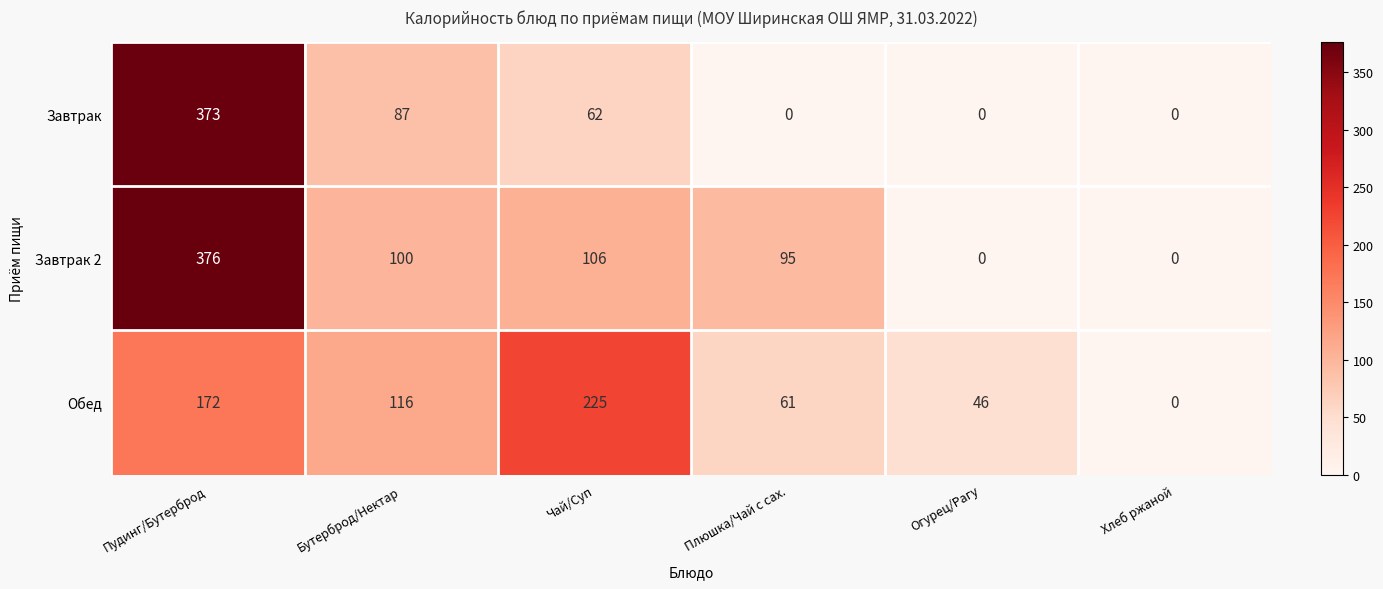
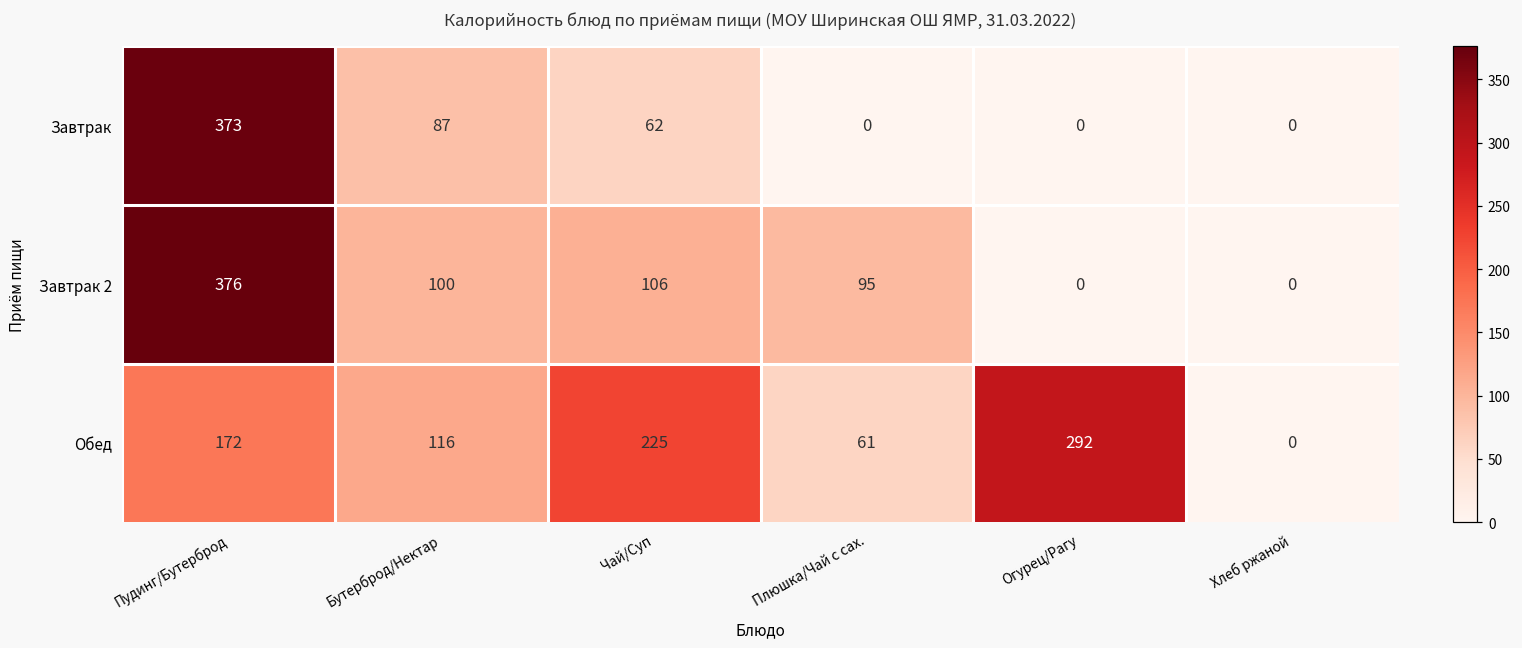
  {
    "Завтрак": {
      "Пудинг/Бутерброд": 373,
      "Бутерброд/Нектар": 87,
      "Чай/Суп": 62,
      "Плюшка/Чай с сах.": 0,
      "Огурец/Рагу": 0,
      "Хлеб ржаной": 0
    },
    "Завтрак 2": {
      "Пудинг/Бутерброд": 376,
      "Бутерброд/Нектар": 100,
      "Чай/Суп": 106,
      "Плюшка/Чай с сах.": 95,
      "Огурец/Рагу": 0,
      "Хлеб ржаной": 0
    },
    "Обед": {
      "Пудинг/Бутерброд": 172,
      "Бутерброд/Нектар": 116,
      "Чай/Суп": 225,
      "Плюшка/Чай с сах.": 61,
-     "Огурец/Рагу": 46,
+     "Огурец/Рагу": 292,
      "Хлеб ржаной": 0
    }
  }
